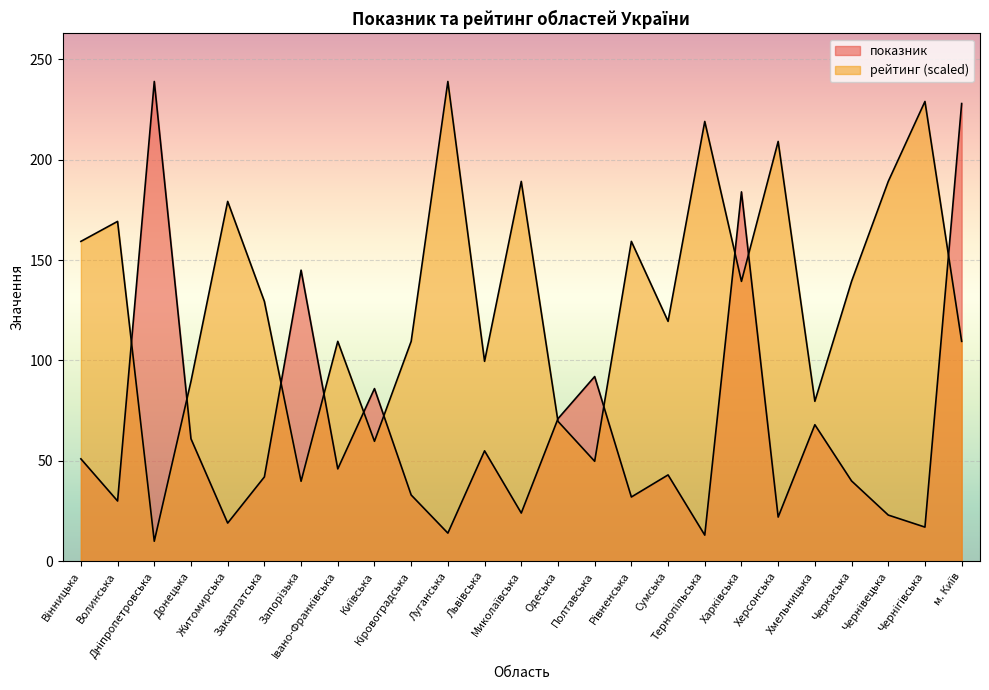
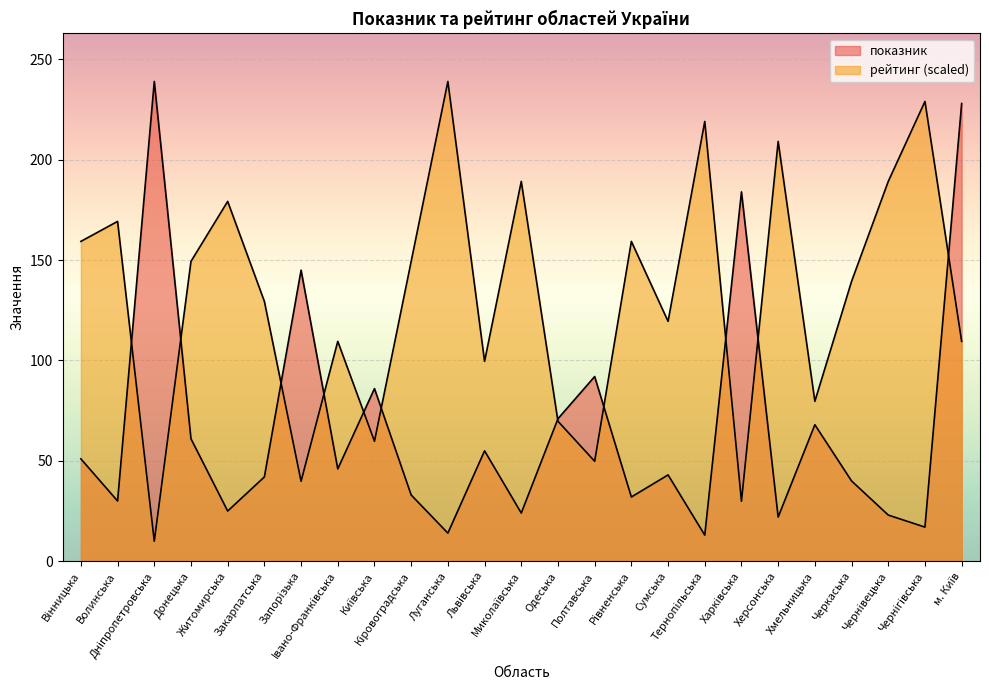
  {
    "показник": {
      "Вінницька": 51,
      "Волинська": 30,
      "Дніпропетровська": 239,
      "Донецька": 61,
-     "Житомирська": 19,
+     "Житомирська": 25,
      "Закарпатська": 42,
      "Запорізька": 145,
      "Івано-Франківська": 46,
      "Київська": 86,
      "Кіровоградська": 33,
      "Луганська": 14,
      "Львівська": 55,
      "Миколаївська": 24,
      "Одеська": 71,
      "Полтавська": 92,
      "Рівненська": 32,
      "Сумська": 43,
      "Тернопільська": 13,
      "Харківська": 184,
      "Херсонська": 22,
      "Хмельницька": 68,
      "Черкаська": 40,
      "Чернівецька": 23,
      "Чернігівська": 17,
      "м. Київ": 228
    },
    "рейтинг (scaled)": {
      "Вінницька": 159,
      "Волинська": 169,
      "Дніпропетровська": 10,
-     "Донецька": 90,
+     "Донецька": 149,
      "Житомирська": 179,
      "Закарпатська": 129,
      "Запорізька": 40,
      "Івано-Франківська": 110,
      "Київська": 60,
-     "Кіровоградська": 110,
+     "Кіровоградська": 149,
      "Луганська": 239,
      "Львівська": 100,
      "Миколаївська": 189,
      "Одеська": 70,
      "Полтавська": 50,
      "Рівненська": 159,
      "Сумська": 120,
      "Тернопільська": 219,
-     "Харківська": 139,
+     "Харківська": 30,
      "Херсонська": 209,
      "Хмельницька": 80,
      "Черкаська": 139,
      "Чернівецька": 189,
      "Чернігівська": 229,
      "м. Київ": 110
    }
  }
